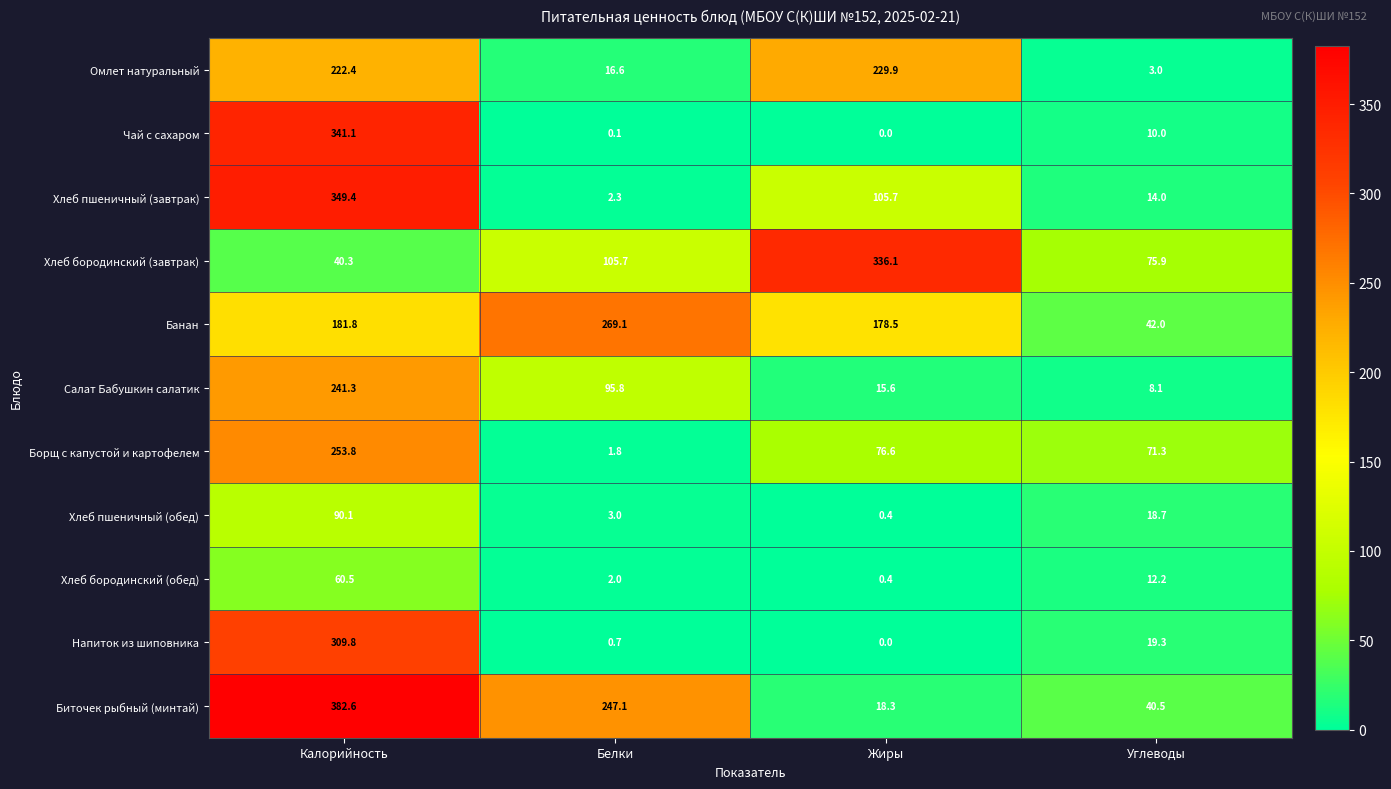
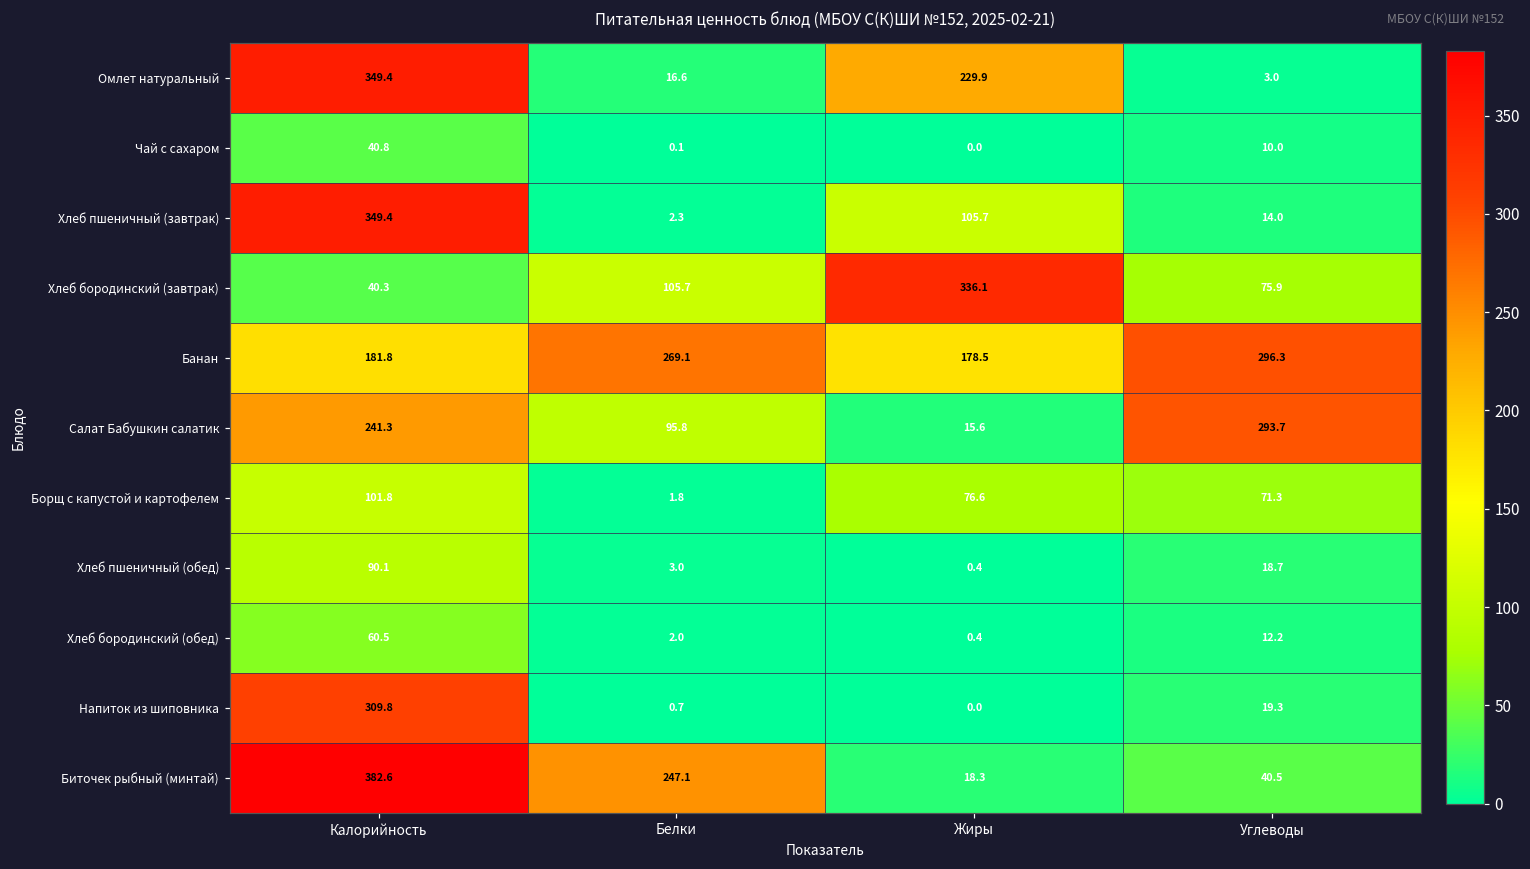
  {
    "Омлет натуральный": {
-     "Калорийность": 222.4,
+     "Калорийность": 349.4,
      "Белки": 16.6,
      "Жиры": 229.9,
      "Углеводы": 3.0
    },
    "Чай с сахаром": {
-     "Калорийность": 341.1,
+     "Калорийность": 40.8,
      "Белки": 0.1,
      "Жиры": 0.0,
      "Углеводы": 10.0
    },
    "Хлеб пшеничный (завтрак)": {
      "Калорийность": 349.4,
      "Белки": 2.3,
      "Жиры": 105.7,
      "Углеводы": 14.0
    },
    "Хлеб бородинский (завтрак)": {
      "Калорийность": 40.3,
      "Белки": 105.7,
      "Жиры": 336.1,
      "Углеводы": 75.9
    },
    "Банан": {
      "Калорийность": 181.8,
      "Белки": 269.1,
      "Жиры": 178.5,
-     "Углеводы": 42.0
+     "Углеводы": 296.3
    },
    "Салат Бабушкин салатик": {
      "Калорийность": 241.3,
      "Белки": 95.8,
      "Жиры": 15.6,
-     "Углеводы": 8.1
+     "Углеводы": 293.7
    },
    "Борщ с капустой и картофелем": {
-     "Калорийность": 253.8,
+     "Калорийность": 101.8,
      "Белки": 1.8,
      "Жиры": 76.6,
      "Углеводы": 71.3
    },
    "Хлеб пшеничный (обед)": {
      "Калорийность": 90.1,
      "Белки": 3.0,
      "Жиры": 0.4,
      "Углеводы": 18.7
    },
    "Хлеб бородинский (обед)": {
      "Калорийность": 60.5,
      "Белки": 2.0,
      "Жиры": 0.4,
      "Углеводы": 12.2
    },
    "Напиток из шиповника": {
      "Калорийность": 309.8,
      "Белки": 0.7,
      "Жиры": 0.0,
      "Углеводы": 19.3
    },
    "Биточек рыбный (минтай)": {
      "Калорийность": 382.6,
      "Белки": 247.1,
      "Жиры": 18.3,
      "Углеводы": 40.5
    }
  }
